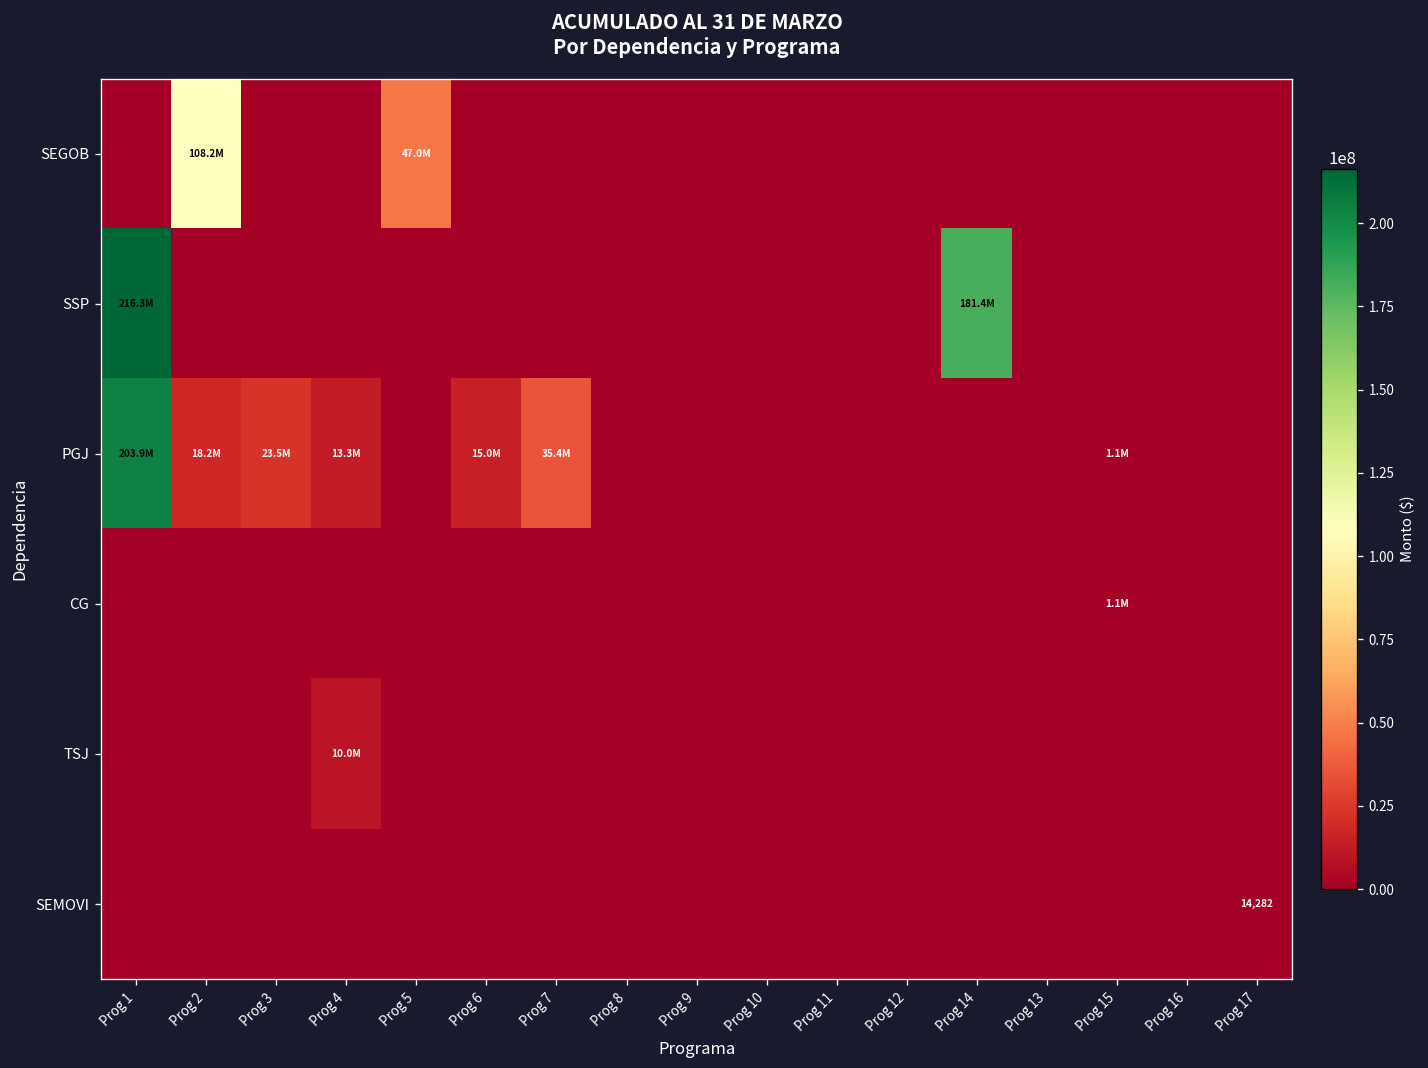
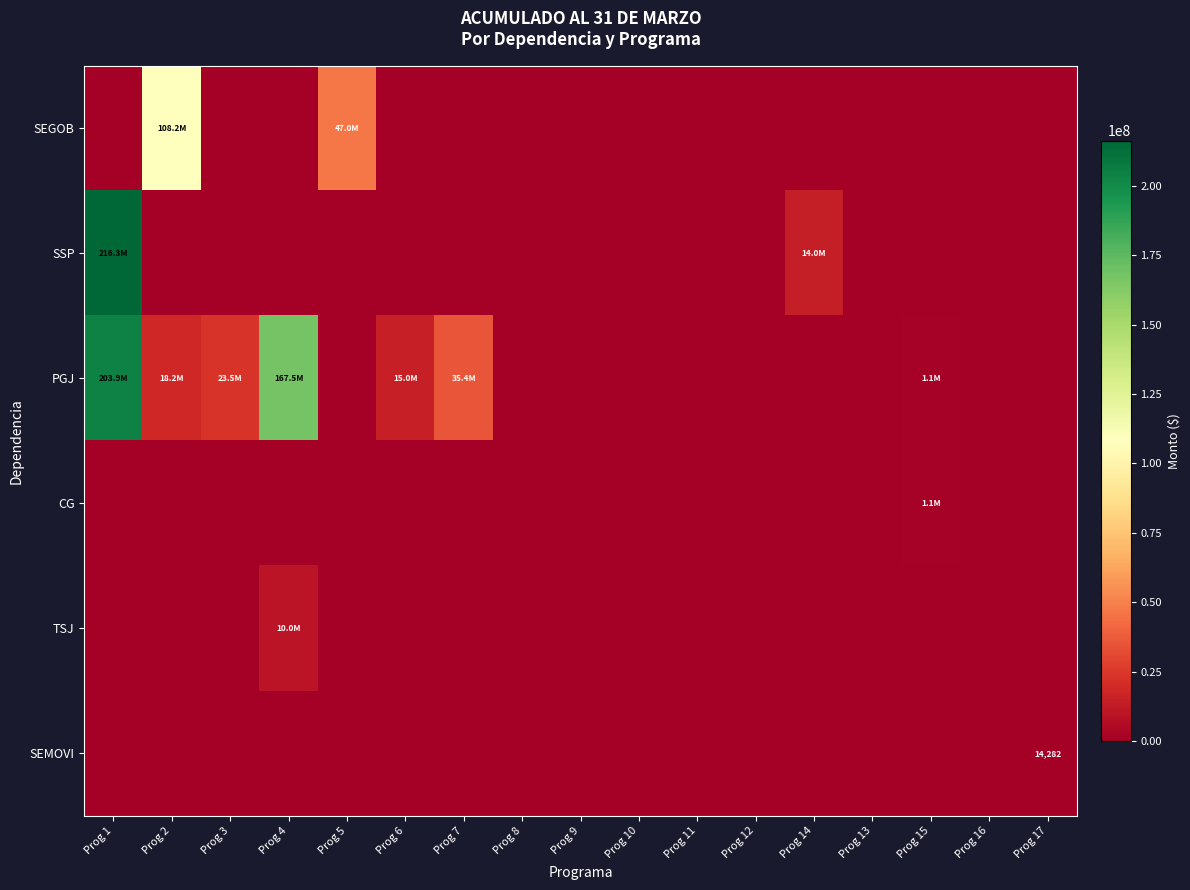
  {
    "SEGOB": {
      "Prog 2": "108.2M",
      "Prog 5": "47.0M"
    },
    "SSP": {
      "Prog 1": "216.3M",
-     "Prog 14": "181.4M"
+     "Prog 14": "14.0M"
    },
    "PGJ": {
      "Prog 1": "203.9M",
      "Prog 2": "18.2M",
      "Prog 3": "23.5M",
-     "Prog 4": "13.3M",
+     "Prog 4": "167.5M",
      "Prog 6": "15.0M",
      "Prog 7": "35.4M",
      "Prog 15": "1.1M"
    },
    "CG": {
      "Prog 15": "1.1M"
    },
    "TSJ": {
      "Prog 4": "10.0M"
    },
    "SEMOVI": {
      "Prog 17": "14,282"
    }
  }
